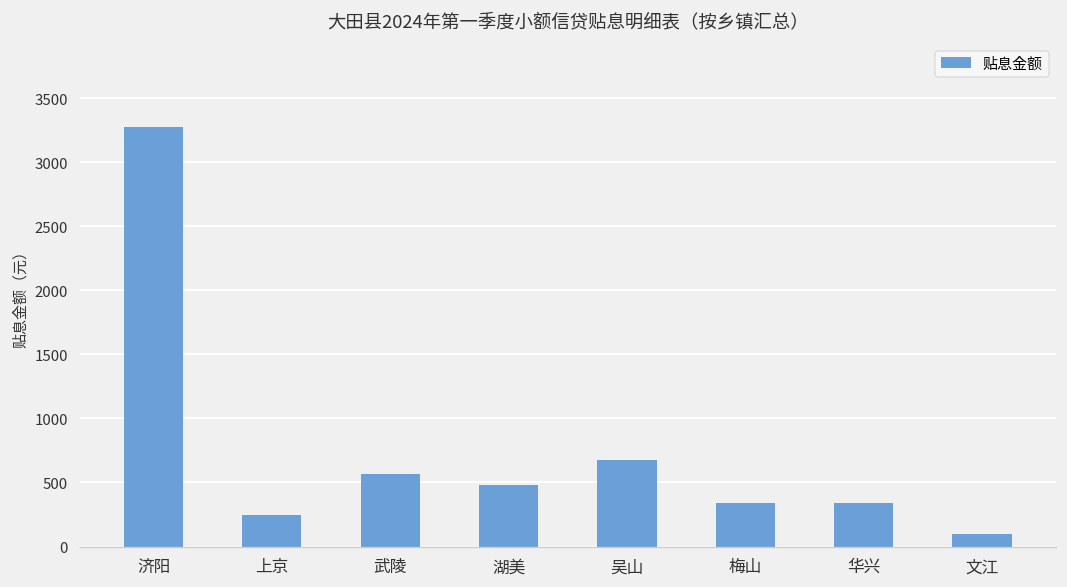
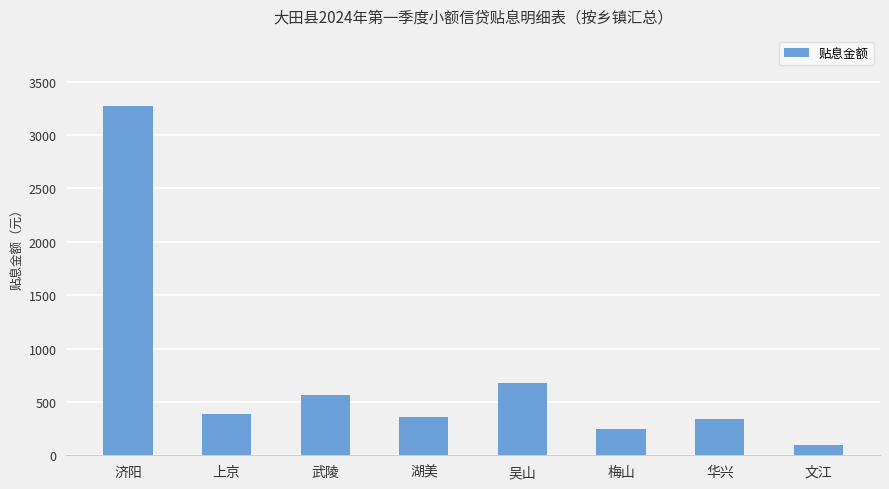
  {
    "济阳": 3270,
-   "上京": 250,
+   "上京": 390,
    "武陵": 560,
-   "湖美": 480,
+   "湖美": 360,
    "吴山": 680,
-   "梅山": 340,
+   "梅山": 240,
    "华兴": 340,
    "文江": 100
  }
